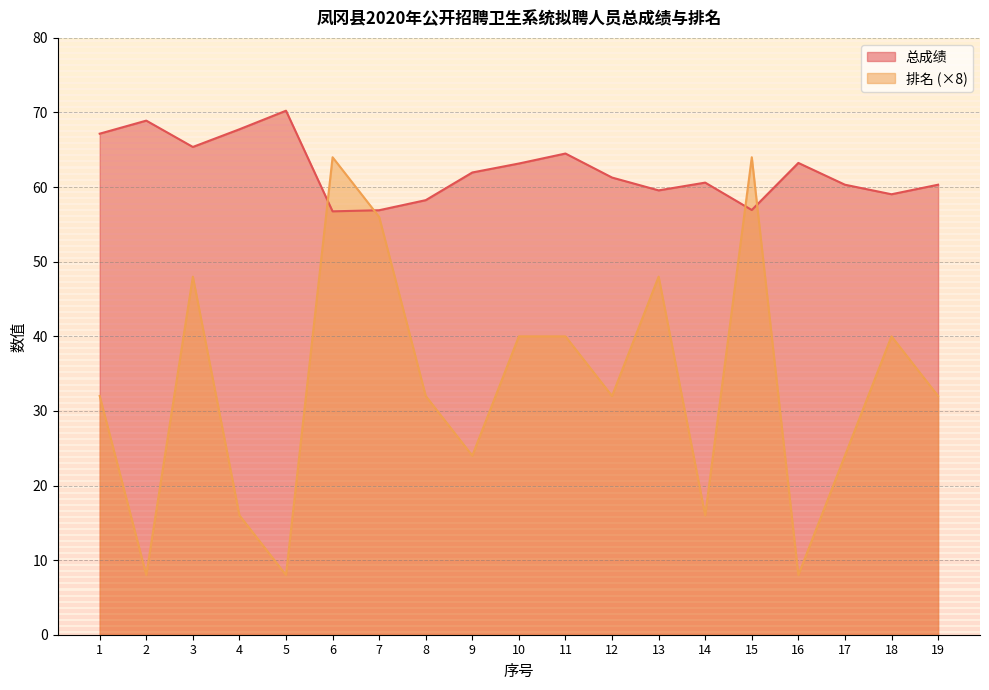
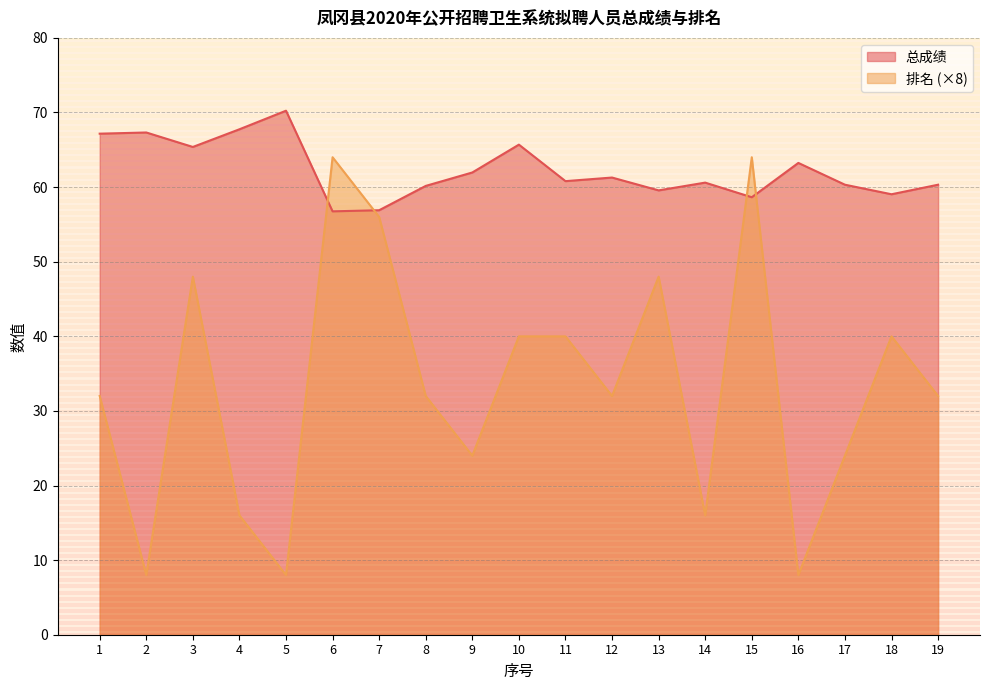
  {
    "总成绩": {
      "1": 67,
-     "2": 69,
+     "2": 67,
      "3": 65,
      "4": 68,
      "5": 70,
      "6": 57,
      "7": 57,
-     "8": 58,
+     "8": 60,
      "9": 62,
-     "10": 63,
-     "11": 65,
+     "10": 66,
+     "11": 61,
      "12": 61,
      "13": 60,
      "14": 61,
-     "15": 57,
+     "15": 59,
      "16": 63,
      "17": 60,
      "18": 59,
      "19": 60
    },
    "排名 (×8)": {
      "1": 32,
      "2": 8,
      "3": 48,
      "4": 16,
      "5": 8,
      "6": 64,
      "7": 56,
      "8": 32,
      "9": 24,
      "10": 40,
      "11": 40,
      "12": 32,
      "13": 48,
      "14": 16,
      "15": 64,
      "16": 8,
      "17": 24,
      "18": 40,
      "19": 32
    }
  }
